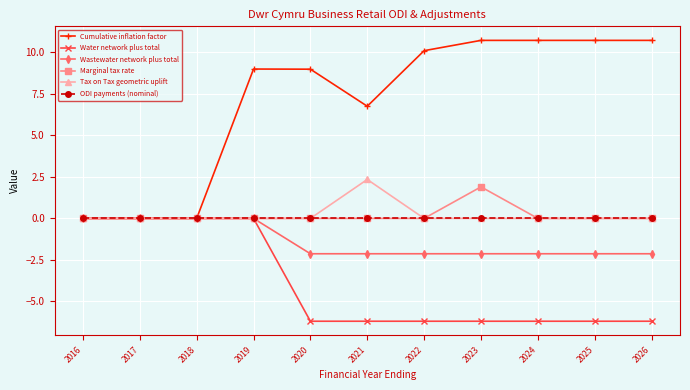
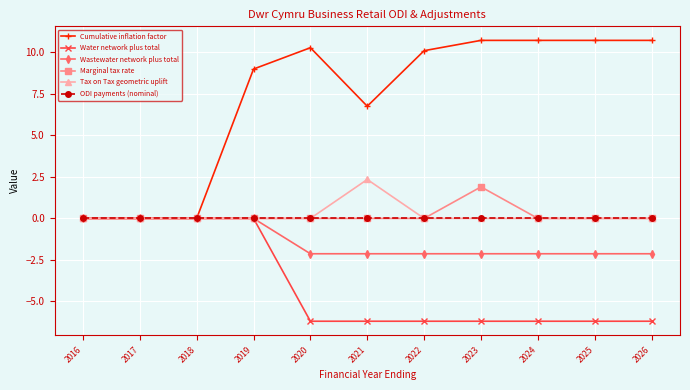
  {
    "Cumulative inflation factor": {
      "2019": 9.0,
-     "2020": 9.0,
+     "2020": 10.3,
      "2021": 6.8,
      "2022": 10.1,
      "2023": 10.7,
      "2024": 10.7,
      "2025": 10.7,
      "2026": 10.7
    }
  }
